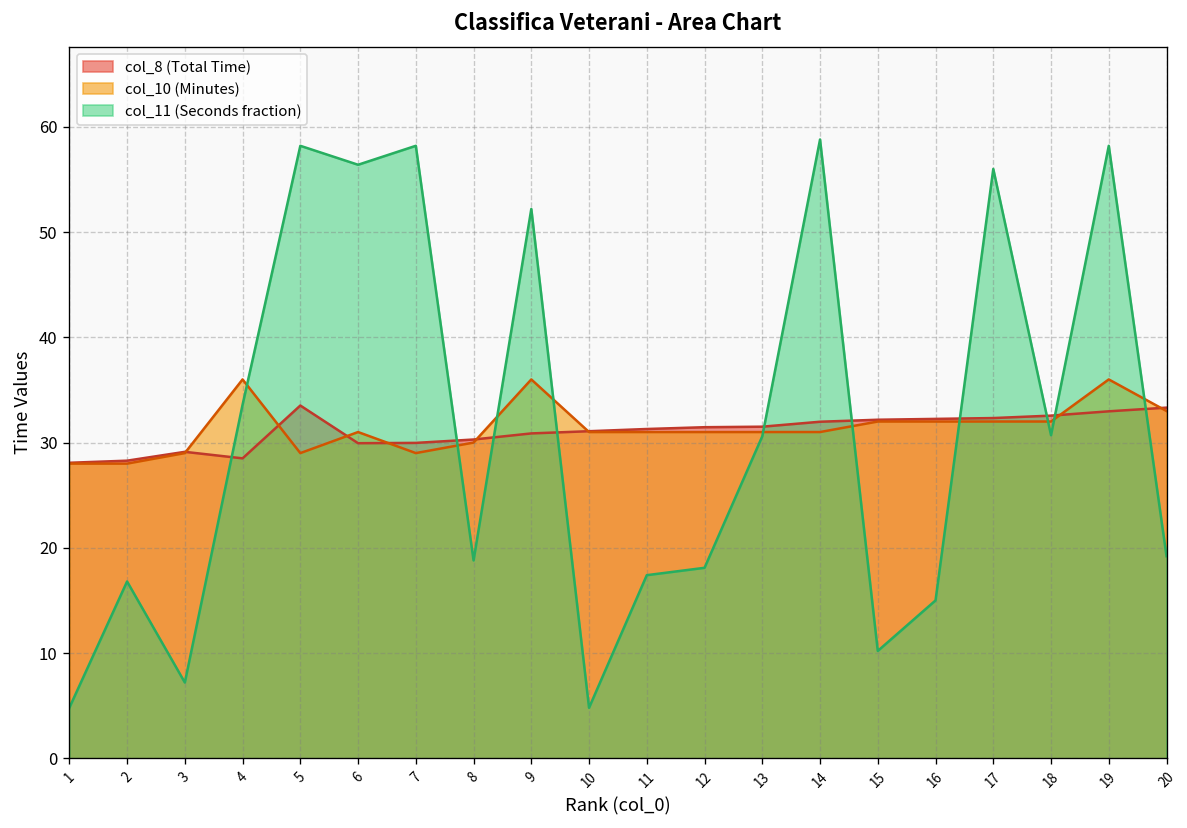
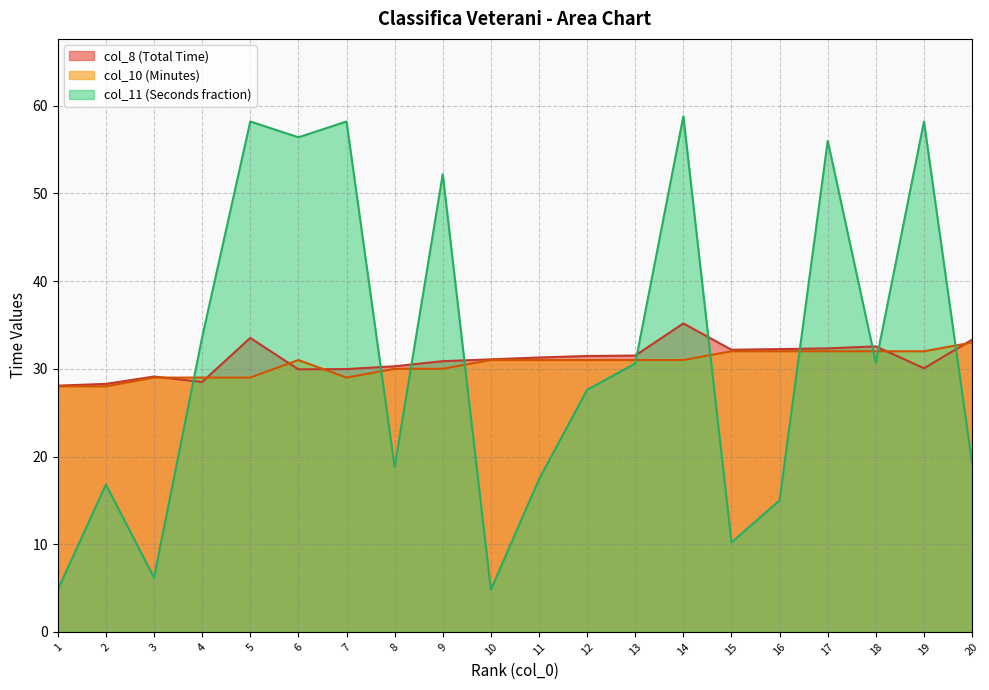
  {
    "col_8 (Total Time)": {
      "4": 29,
      "5": 34,
      "6": 30,
      "7": 30,
      "9": 31,
      "12": 31,
      "13": 32,
-     "14": 32,
+     "14": 35,
      "17": 32,
      "18": 33,
-     "19": 33,
+     "19": 30,
      "20": 33
    },
    "col_10 (Minutes)": {
-     "4": 36,
+     "4": 29,
      "5": 29,
      "6": 31,
      "7": 29,
-     "9": 36,
+     "9": 30,
      "12": 31,
      "13": 31,
      "14": 31,
      "17": 32,
      "18": 32,
-     "19": 36,
+     "19": 32,
      "20": 33
    },
    "col_11 (Seconds fraction)": {
      "1": 5,
      "2": 17,
-     "3": 7,
+     "3": 6,
      "4": 34,
      "5": 58,
      "6": 56,
      "7": 58,
      "8": 19,
      "9": 52,
      "10": 5,
      "11": 17,
-     "12": 18,
+     "12": 28,
      "13": 31,
      "14": 59,
      "15": 10,
      "16": 15,
      "17": 56,
      "18": 31,
      "19": 58,
      "20": 19
    }
  }
